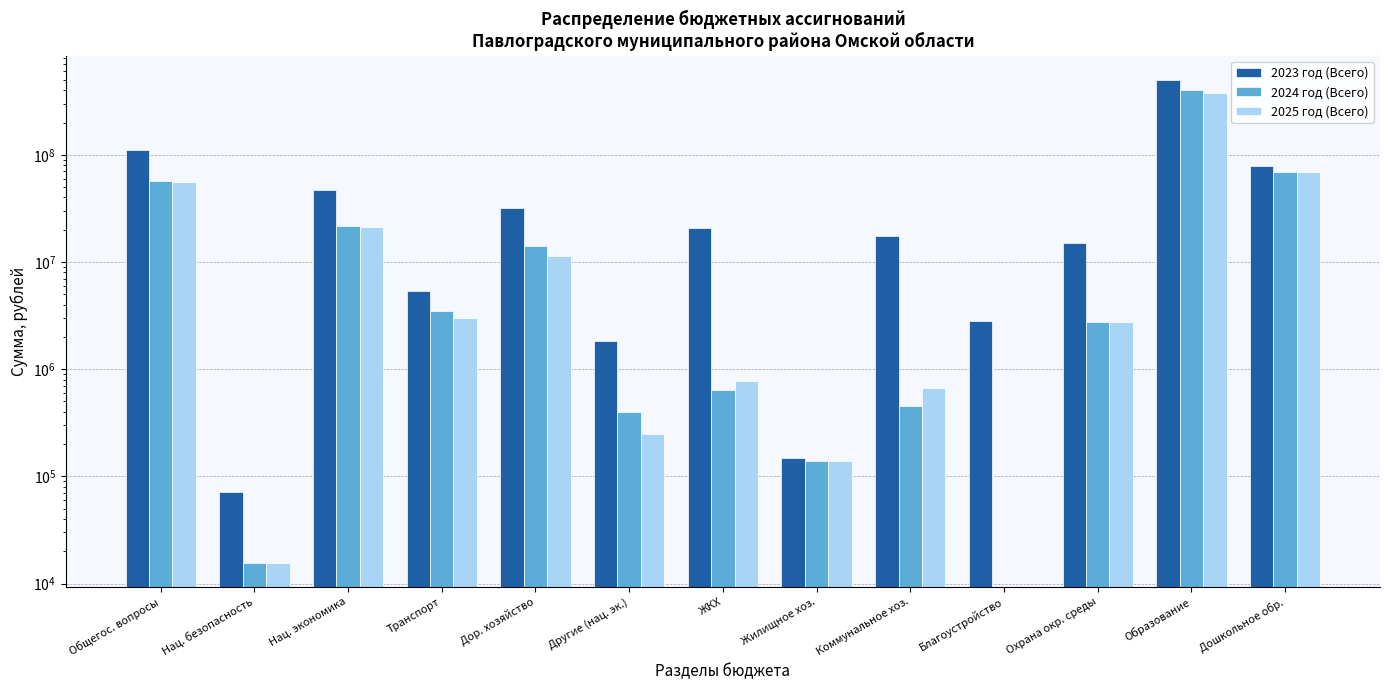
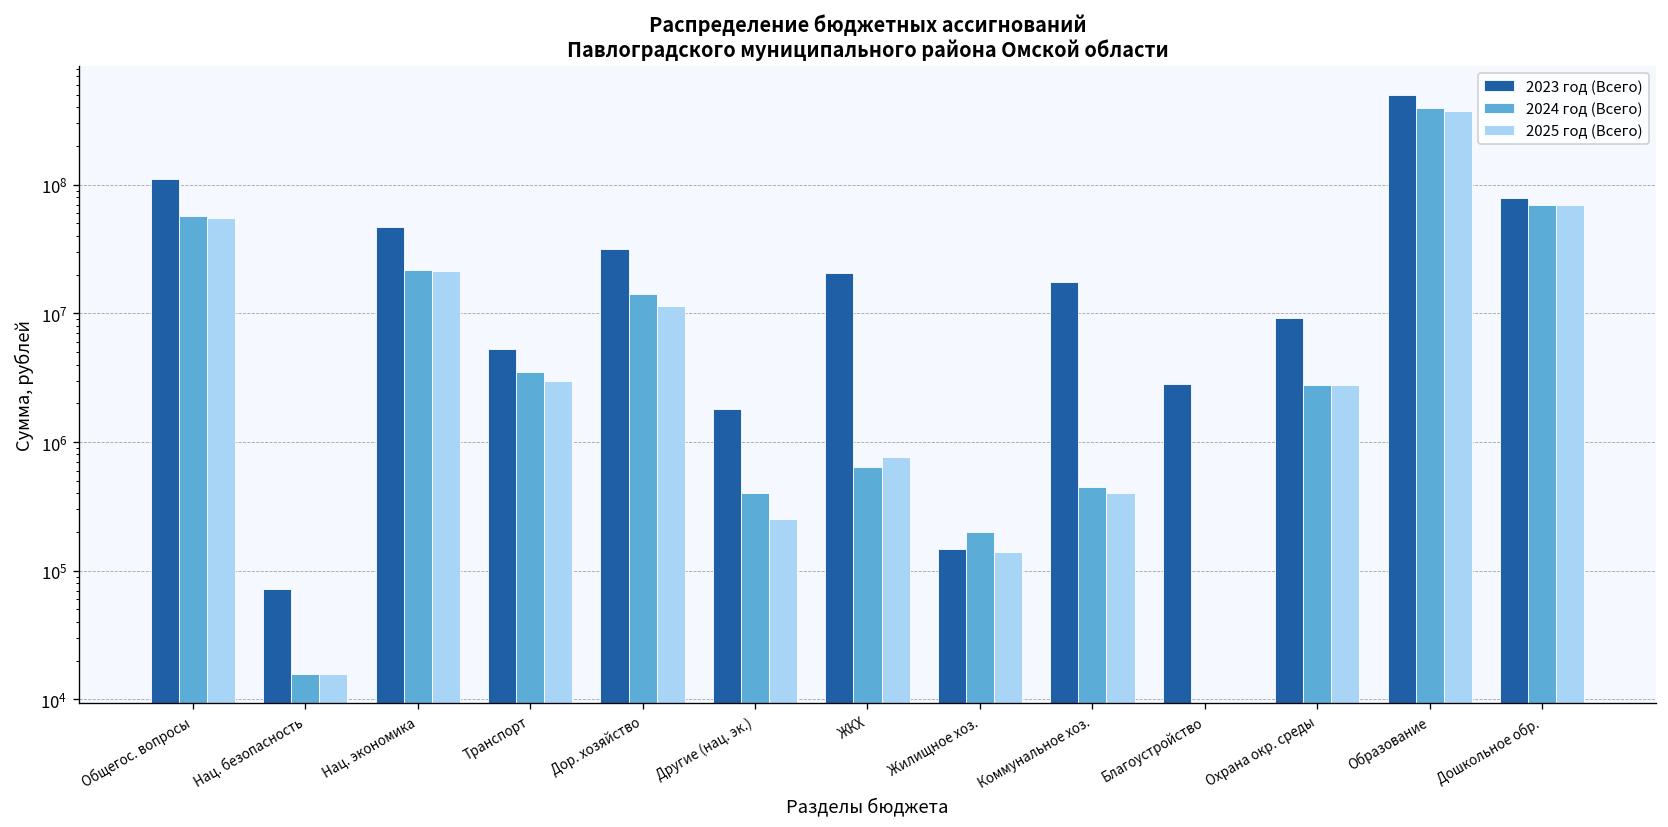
  {
    "2023 год (Всего)": {
      "Общегос. вопросы": 110000000,
      "Нац. безопасность": 70000,
      "Нац. экономика": 50000000,
      "Транспорт": 5000000,
      "Дор. хозяйство": 32000000,
      "Другие (нац. эк.)": 1800000,
      "ЖКХ": 21000000,
      "Жилищное хоз.": 150000,
      "Коммунальное хоз.": 18000000,
      "Благоустройство": 2800000,
-     "Охрана окр. среды": 15000000,
+     "Охрана окр. среды": 9000000,
      "Образование": 500000000,
      "Дошкольное обр.": 80000000
    },
    "2024 год (Всего)": {
      "Общегос. вопросы": 60000000,
      "Нац. безопасность": 16000,
      "Нац. экономика": 22000000,
      "Транспорт": 3500000,
      "Дор. хозяйство": 14000000,
      "Другие (нац. эк.)": 400000,
      "ЖКХ": 600000,
-     "Жилищное хоз.": 140000,
+     "Жилищное хоз.": 200000,
      "Коммунальное хоз.": 450000,
      "Охрана окр. среды": 2800000,
      "Образование": 400000000,
      "Дошкольное обр.": 70000000
    },
    "2025 год (Всего)": {
      "Общегос. вопросы": 60000000,
      "Нац. безопасность": 16000,
      "Нац. экономика": 21000000,
      "Транспорт": 3000000,
      "Дор. хозяйство": 11000000,
      "Другие (нац. эк.)": 250000,
      "ЖКХ": 800000,
      "Жилищное хоз.": 140000,
-     "Коммунальное хоз.": 700000,
+     "Коммунальное хоз.": 400000,
      "Охрана окр. среды": 2800000,
      "Образование": 380000000,
      "Дошкольное обр.": 70000000
    }
  }
